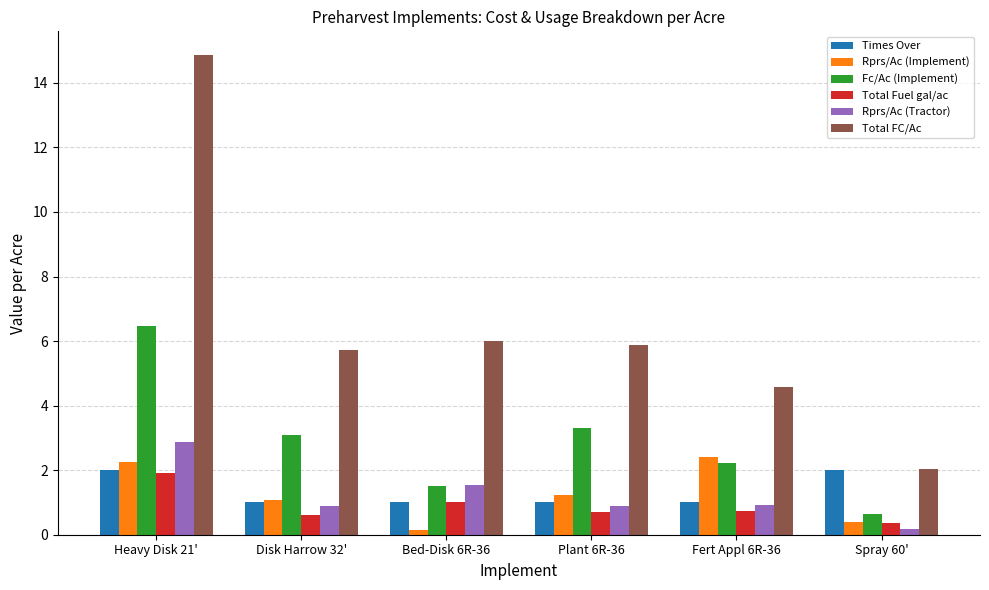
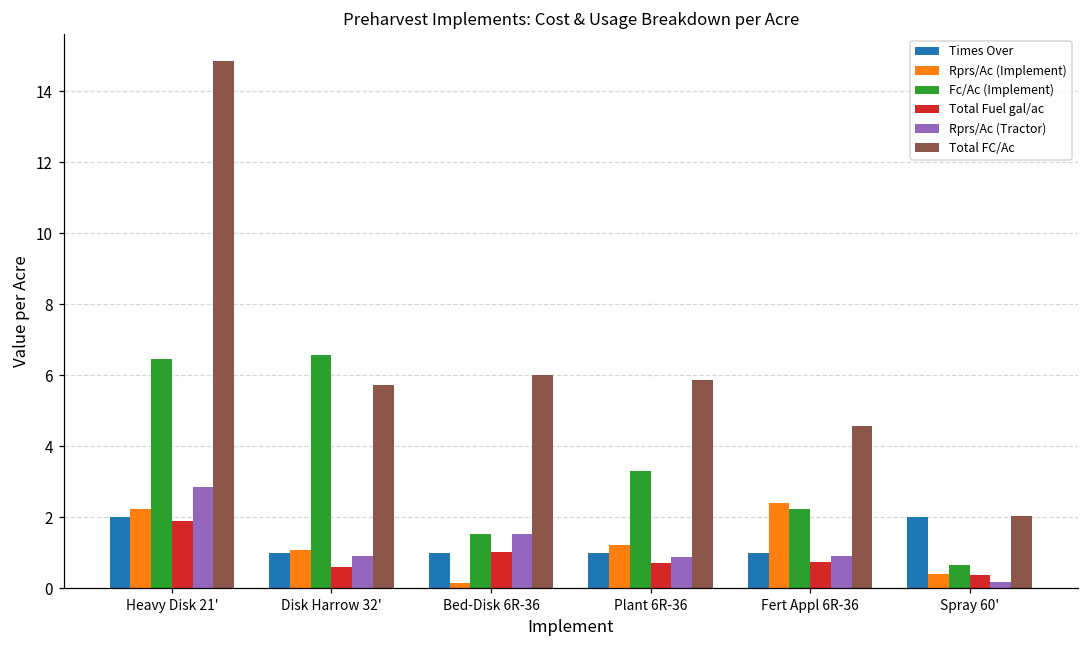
  {
    "Times Over": {
      "Heavy Disk 21'": 2.0,
      "Disk Harrow 32'": 1.0,
      "Bed-Disk 6R-36": 1.0,
      "Plant 6R-36": 1.0,
      "Fert Appl 6R-36": 1.0,
      "Spray 60'": 2.0
    },
    "Rprs/Ac (Implement)": {
      "Heavy Disk 21'": 2.2,
      "Disk Harrow 32'": 1.1,
      "Bed-Disk 6R-36": 0.1,
      "Plant 6R-36": 1.2,
      "Fert Appl 6R-36": 2.4,
      "Spray 60'": 0.4
    },
    "Fc/Ac (Implement)": {
      "Heavy Disk 21'": 6.5,
-     "Disk Harrow 32'": 3.1,
+     "Disk Harrow 32'": 6.6,
      "Bed-Disk 6R-36": 1.5,
      "Plant 6R-36": 3.3,
      "Fert Appl 6R-36": 2.2,
      "Spray 60'": 0.6
    },
    "Total Fuel gal/ac": {
      "Heavy Disk 21'": 1.9,
      "Disk Harrow 32'": 0.6,
      "Bed-Disk 6R-36": 1.0,
      "Plant 6R-36": 0.7,
      "Fert Appl 6R-36": 0.7,
      "Spray 60'": 0.4
    },
    "Rprs/Ac (Tractor)": {
      "Heavy Disk 21'": 2.9,
      "Disk Harrow 32'": 0.9,
      "Bed-Disk 6R-36": 1.5,
      "Plant 6R-36": 0.9,
      "Fert Appl 6R-36": 0.9,
      "Spray 60'": 0.2
    },
    "Total FC/Ac": {
      "Heavy Disk 21'": 14.9,
      "Disk Harrow 32'": 5.7,
      "Bed-Disk 6R-36": 6.0,
      "Plant 6R-36": 5.9,
      "Fert Appl 6R-36": 4.6,
      "Spray 60'": 2.0
    }
  }
